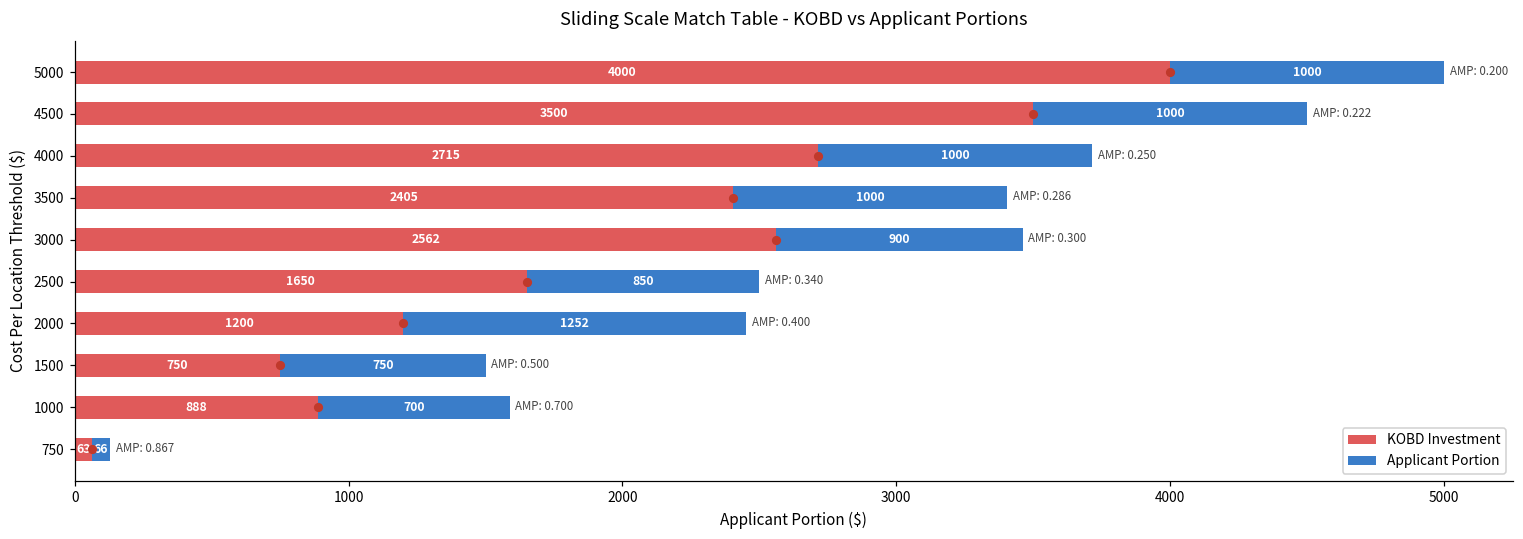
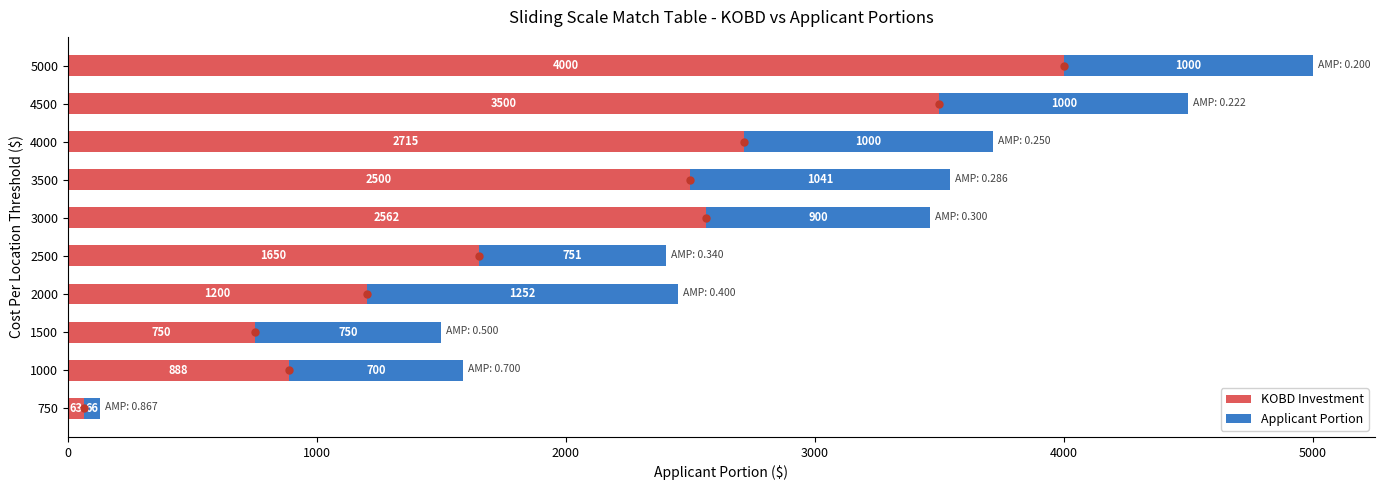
  {
    "KOBD Investment": {
      "5000": 4000,
      "4500": 3500,
      "4000": 2715,
-     "3500": 2405,
+     "3500": 2500,
      "3000": 2562,
      "2500": 1650,
      "2000": 1200,
      "1500": 750,
      "1000": 888
    },
    "Applicant Portion": {
      "5000": 1000,
      "4500": 1000,
      "4000": 1000,
-     "3500": 1000,
+     "3500": 1041,
      "3000": 900,
-     "2500": 850,
+     "2500": 751,
      "2000": 1252,
      "1500": 750,
      "1000": 700
    }
  }
